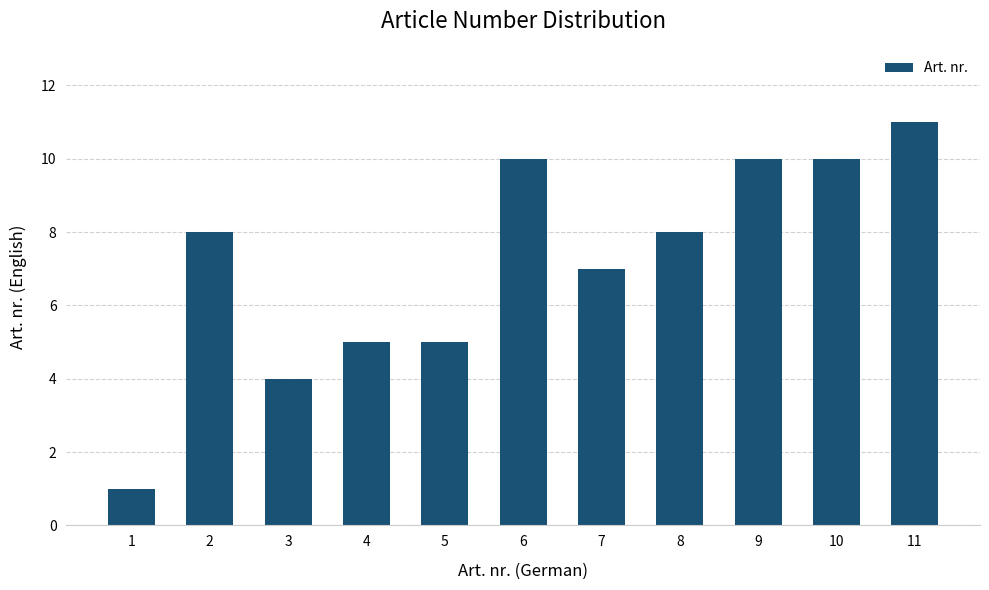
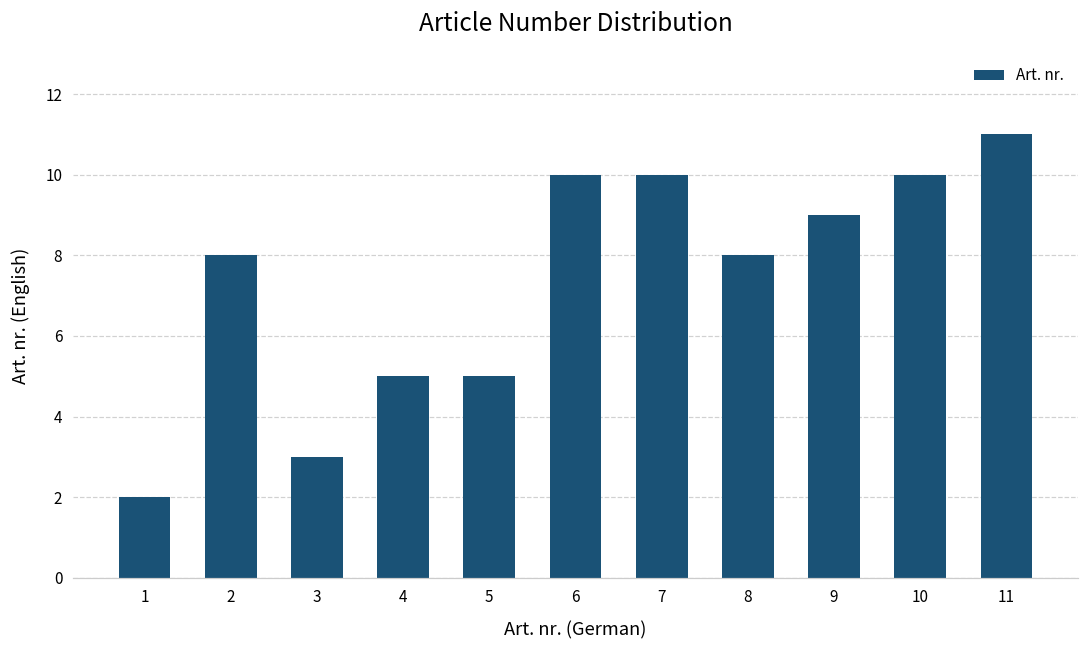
  {
-   "1": 1,
+   "1": 2,
    "2": 8,
-   "3": 4,
+   "3": 3,
    "4": 5,
    "5": 5,
    "6": 10,
-   "7": 7,
+   "7": 10,
    "8": 8,
-   "9": 10,
+   "9": 9,
    "10": 10,
    "11": 11
  }
